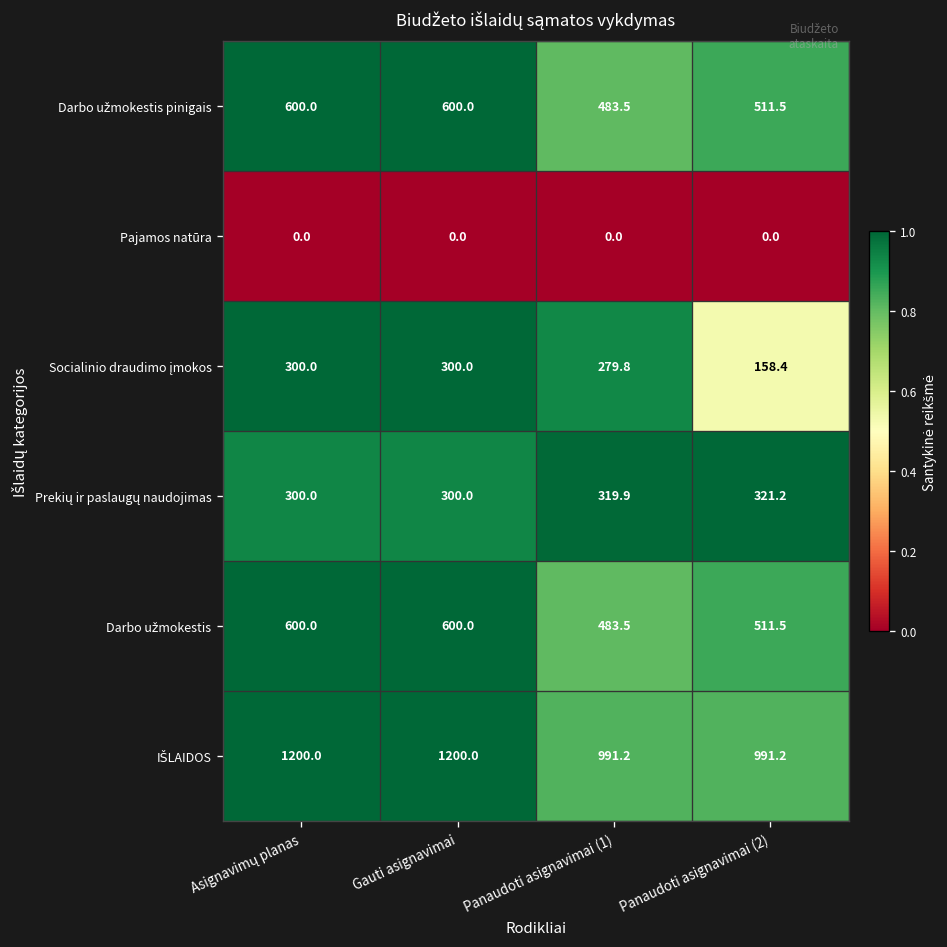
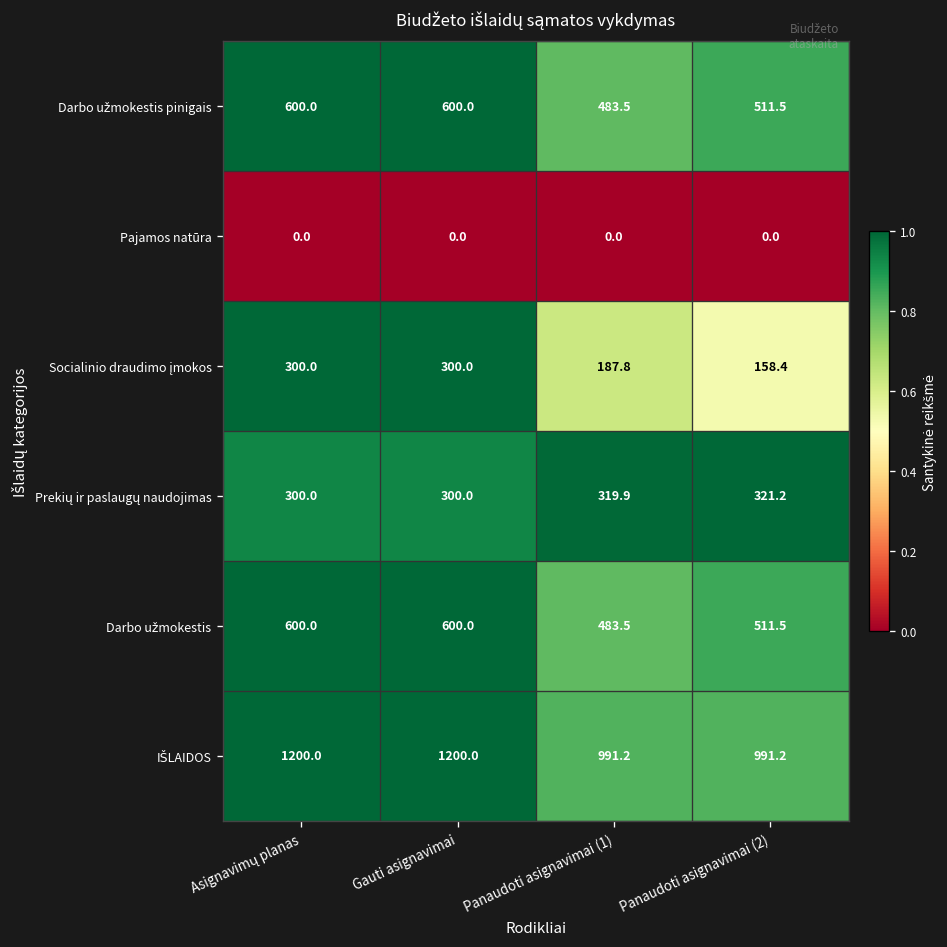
  {
    "Darbo užmokestis pinigais": {
      "Asignavimų planas": 600.0,
      "Gauti asignavimai": 600.0,
      "Panaudoti asignavimai (1)": 483.5,
      "Panaudoti asignavimai (2)": 511.5
    },
    "Pajamos natūra": {
      "Asignavimų planas": 0.0,
      "Gauti asignavimai": 0.0,
      "Panaudoti asignavimai (1)": 0.0,
      "Panaudoti asignavimai (2)": 0.0
    },
    "Socialinio draudimo įmokos": {
      "Asignavimų planas": 300.0,
      "Gauti asignavimai": 300.0,
-     "Panaudoti asignavimai (1)": 279.8,
+     "Panaudoti asignavimai (1)": 187.8,
      "Panaudoti asignavimai (2)": 158.4
    },
    "Prekių ir paslaugų naudojimas": {
      "Asignavimų planas": 300.0,
      "Gauti asignavimai": 300.0,
      "Panaudoti asignavimai (1)": 319.9,
      "Panaudoti asignavimai (2)": 321.2
    },
    "Darbo užmokestis": {
      "Asignavimų planas": 600.0,
      "Gauti asignavimai": 600.0,
      "Panaudoti asignavimai (1)": 483.5,
      "Panaudoti asignavimai (2)": 511.5
    },
    "IŠLAIDOS": {
      "Asignavimų planas": 1200.0,
      "Gauti asignavimai": 1200.0,
      "Panaudoti asignavimai (1)": 991.2,
      "Panaudoti asignavimai (2)": 991.2
    }
  }
